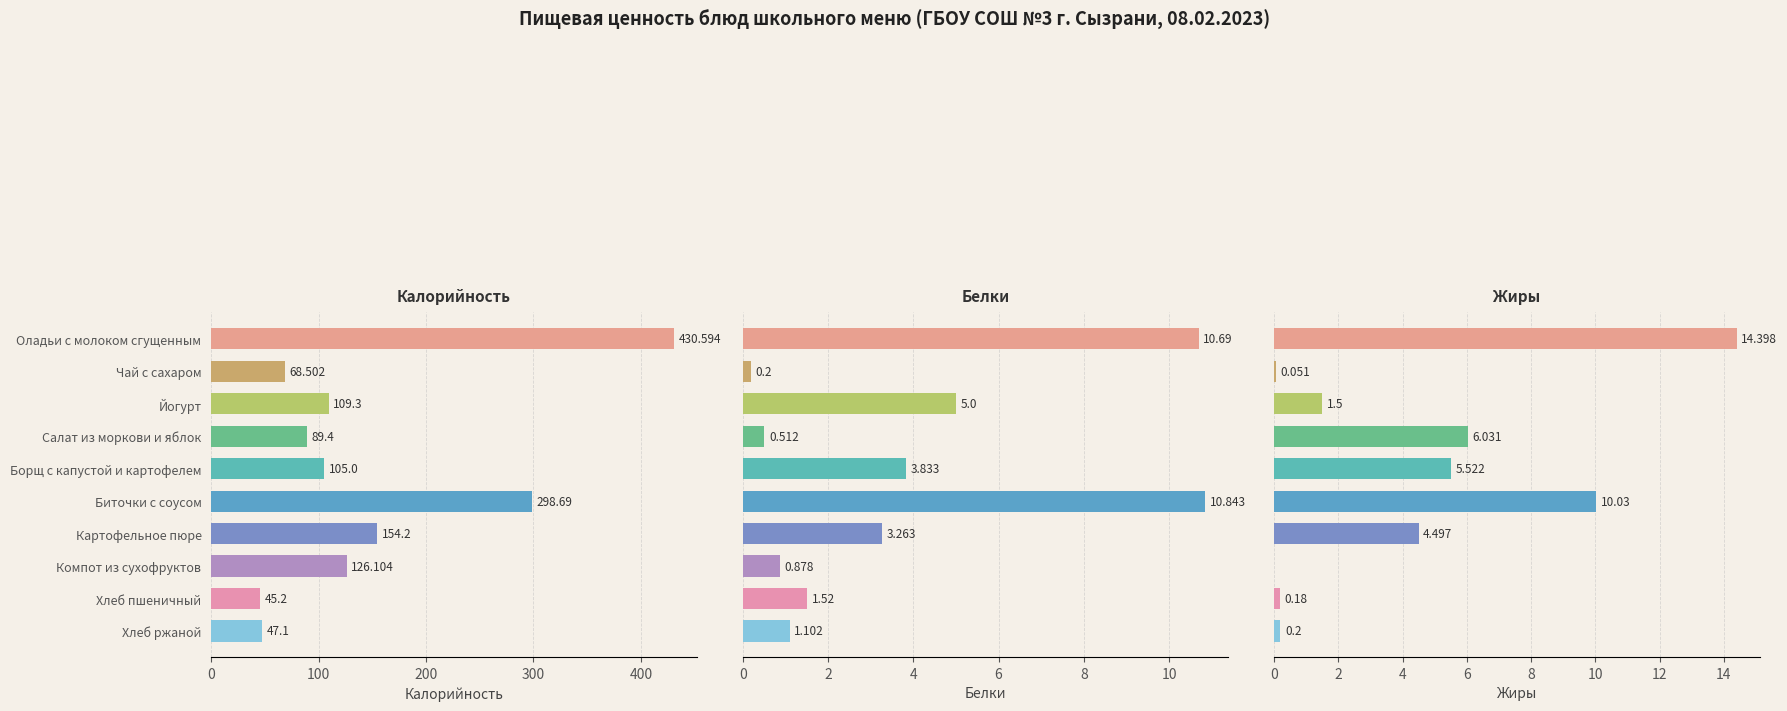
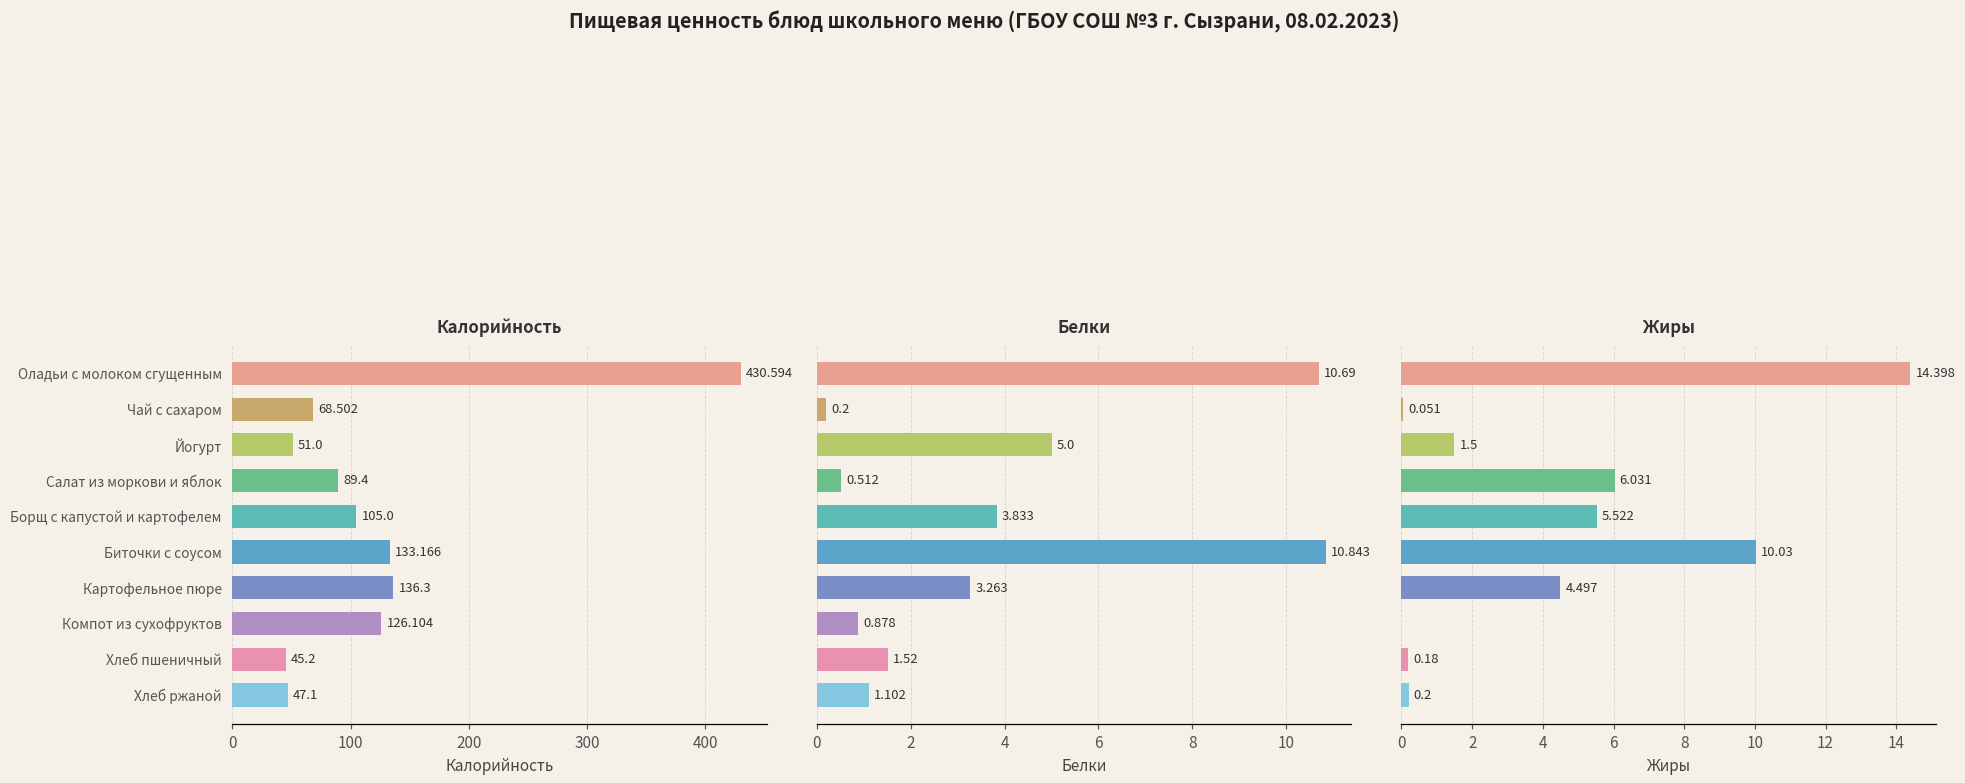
  {
    "Калорийность": {
      "Оладьи с молоком сгущенным": 430.594,
      "Чай с сахаром": 68.502,
-     "Йогурт": 109.3,
+     "Йогурт": 51.0,
      "Салат из моркови и яблок": 89.4,
      "Борщ с капустой и картофелем": 105.0,
-     "Биточки с соусом": 298.69,
-     "Картофельное пюре": 154.2,
+     "Биточки с соусом": 133.166,
+     "Картофельное пюре": 136.3,
      "Компот из сухофруктов": 126.104,
      "Хлеб пшеничный": 45.2,
      "Хлеб ржаной": 47.1
    }
  }
